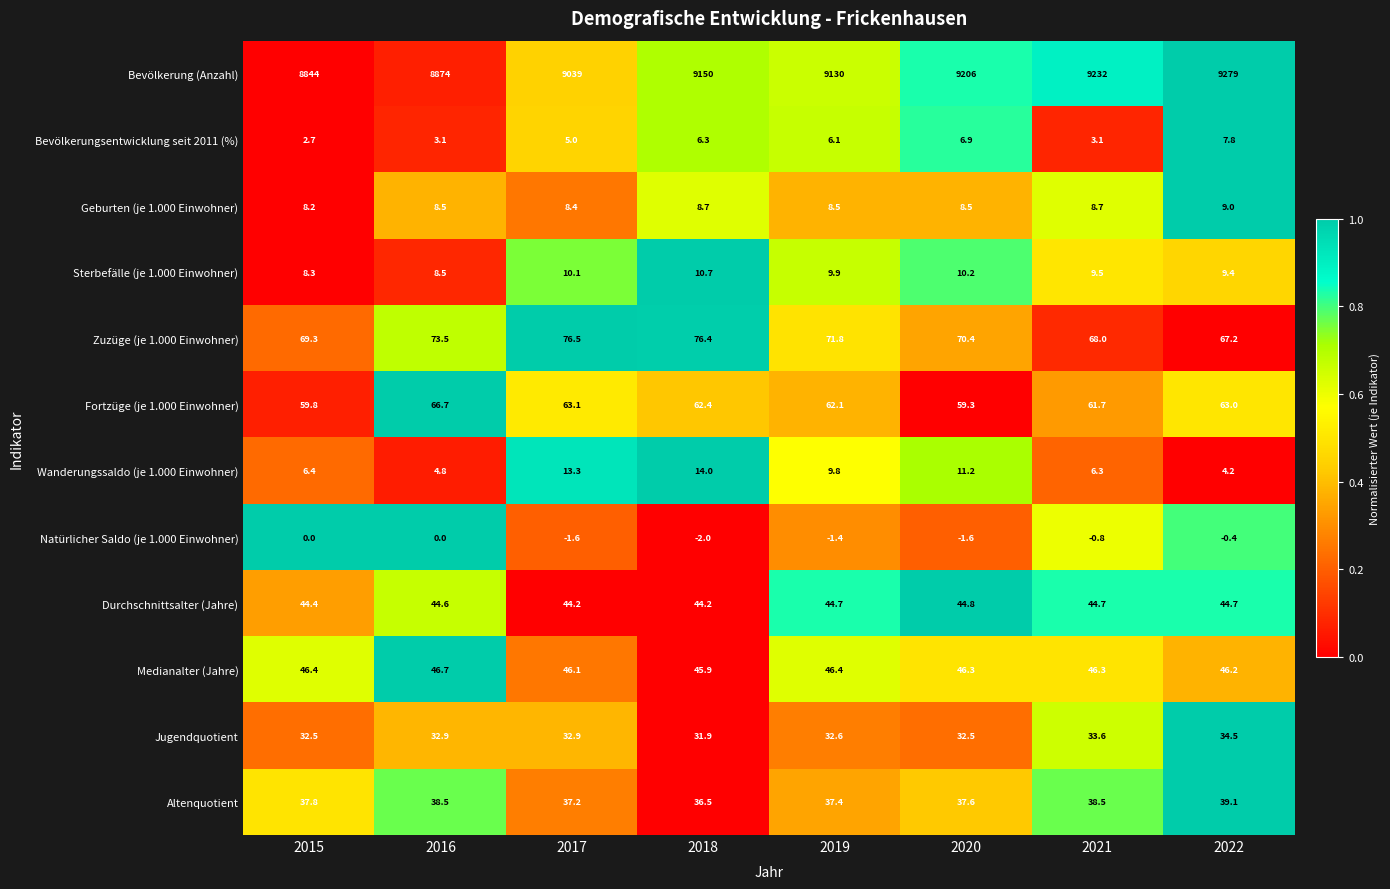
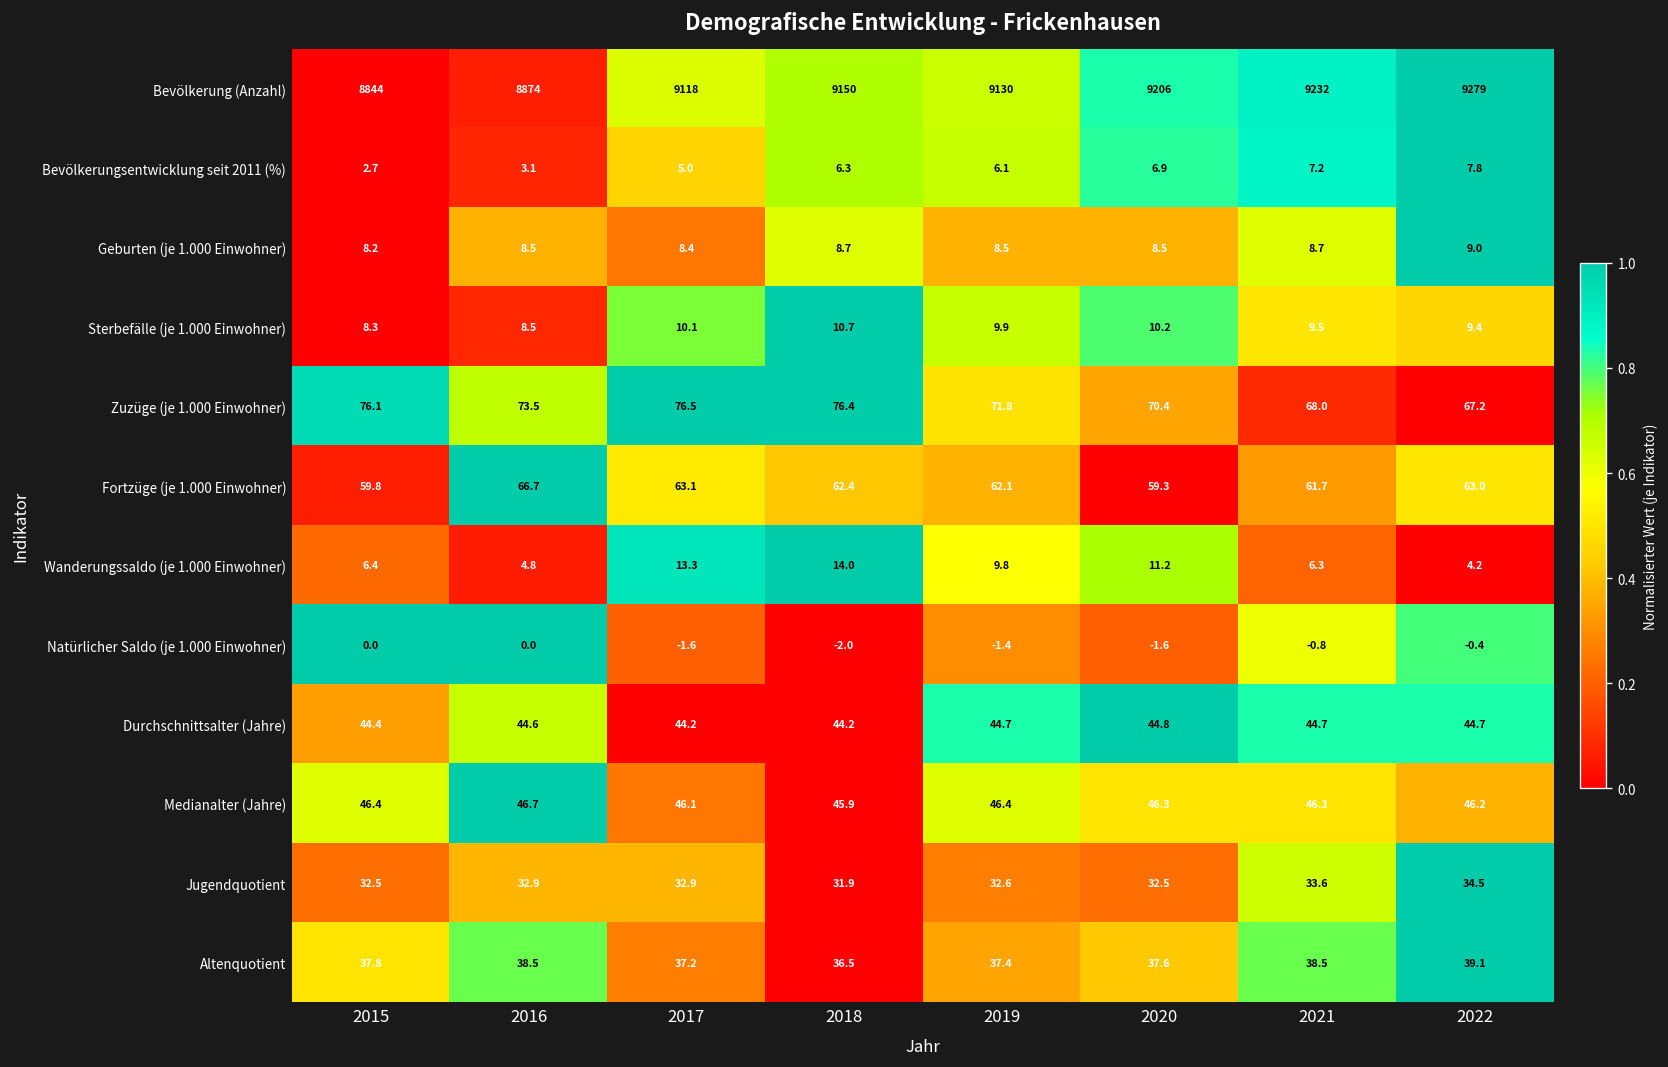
  {
    "Bevölkerung (Anzahl)": {
      "2015": 8844,
      "2016": 8874,
-     "2017": 9039,
+     "2017": 9118,
      "2018": 9150,
      "2019": 9130,
      "2020": 9206,
      "2021": 9232,
      "2022": 9279
    },
    "Bevölkerungsentwicklung seit 2011 (%)": {
      "2015": 2.7,
      "2016": 3.1,
      "2017": 5.0,
      "2018": 6.3,
      "2019": 6.1,
      "2020": 6.9,
-     "2021": 3.1,
+     "2021": 7.2,
      "2022": 7.8
    },
    "Geburten (je 1.000 Einwohner)": {
      "2015": 8.2,
      "2016": 8.5,
      "2017": 8.4,
      "2018": 8.7,
      "2019": 8.5,
      "2020": 8.5,
      "2021": 8.7,
      "2022": 9.0
    },
    "Sterbefälle (je 1.000 Einwohner)": {
      "2015": 8.3,
      "2016": 8.5,
      "2017": 10.1,
      "2018": 10.7,
      "2019": 9.9,
      "2020": 10.2,
      "2021": 9.5,
      "2022": 9.4
    },
    "Zuzüge (je 1.000 Einwohner)": {
-     "2015": 69.3,
+     "2015": 76.1,
      "2016": 73.5,
      "2017": 76.5,
      "2018": 76.4,
      "2019": 71.8,
      "2020": 70.4,
      "2021": 68.0,
      "2022": 67.2
    },
    "Fortzüge (je 1.000 Einwohner)": {
      "2015": 59.8,
      "2016": 66.7,
      "2017": 63.1,
      "2018": 62.4,
      "2019": 62.1,
      "2020": 59.3,
      "2021": 61.7,
      "2022": 63.0
    },
    "Wanderungssaldo (je 1.000 Einwohner)": {
      "2015": 6.4,
      "2016": 4.8,
      "2017": 13.3,
      "2018": 14.0,
      "2019": 9.8,
      "2020": 11.2,
      "2021": 6.3,
      "2022": 4.2
    },
    "Natürlicher Saldo (je 1.000 Einwohner)": {
      "2015": 0.0,
      "2016": 0.0,
      "2017": -1.6,
      "2018": -2.0,
      "2019": -1.4,
      "2020": -1.6,
      "2021": -0.8,
      "2022": -0.4
    },
    "Durchschnittsalter (Jahre)": {
      "2015": 44.4,
      "2016": 44.6,
      "2017": 44.2,
      "2018": 44.2,
      "2019": 44.7,
      "2020": 44.8,
      "2021": 44.7,
      "2022": 44.7
    },
    "Medianalter (Jahre)": {
      "2015": 46.4,
      "2016": 46.7,
      "2017": 46.1,
      "2018": 45.9,
      "2019": 46.4,
      "2020": 46.3,
      "2021": 46.3,
      "2022": 46.2
    },
    "Jugendquotient": {
      "2015": 32.5,
      "2016": 32.9,
      "2017": 32.9,
      "2018": 31.9,
      "2019": 32.6,
      "2020": 32.5,
      "2021": 33.6,
      "2022": 34.5
    },
    "Altenquotient": {
      "2015": 37.8,
      "2016": 38.5,
      "2017": 37.2,
      "2018": 36.5,
      "2019": 37.4,
      "2020": 37.6,
      "2021": 38.5,
      "2022": 39.1
    }
  }
